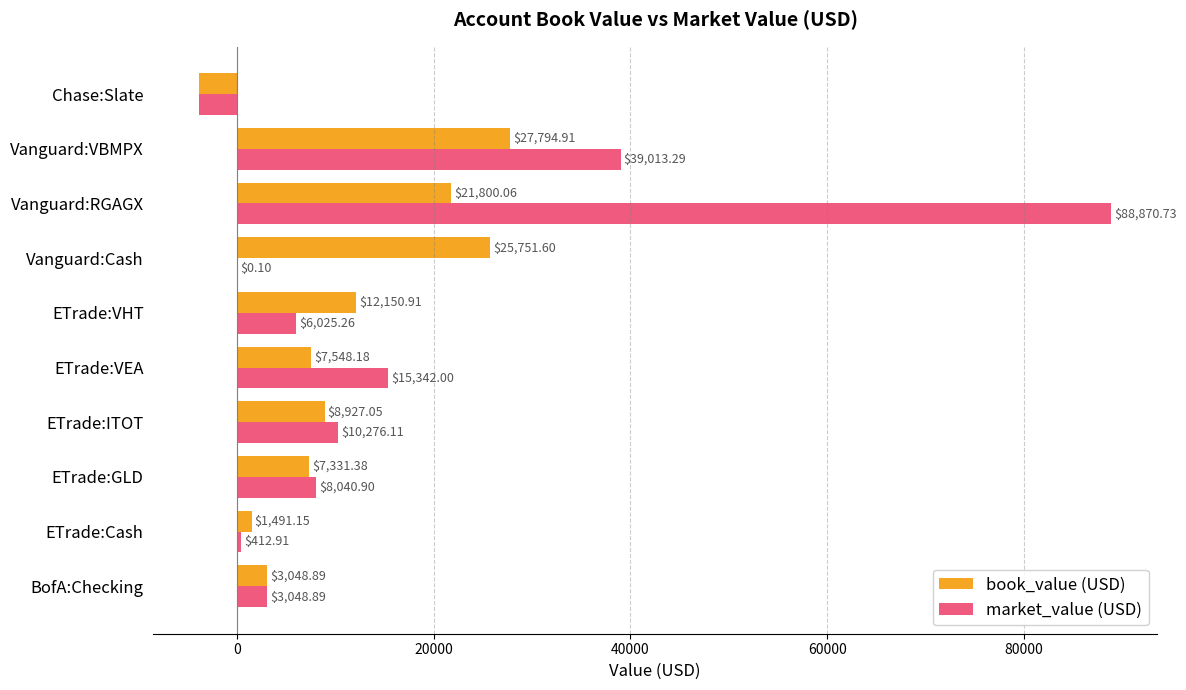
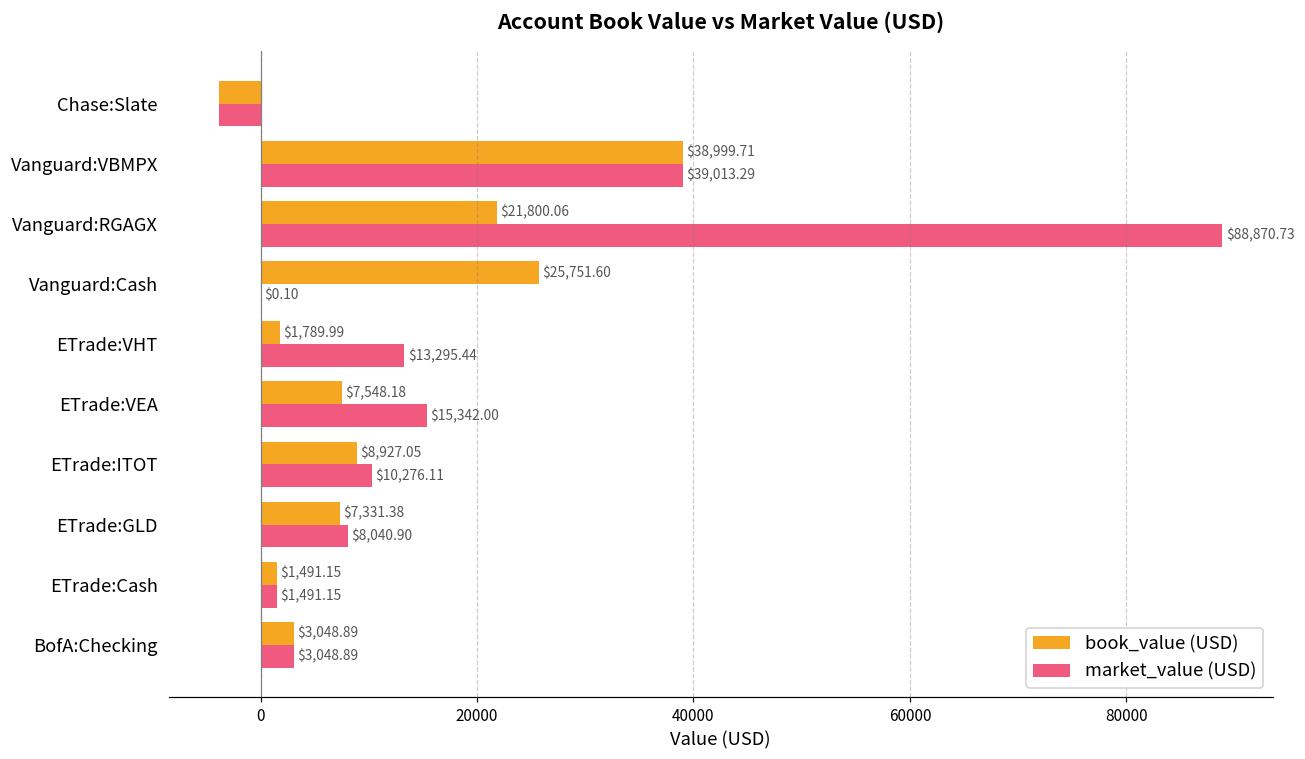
  {
    "book_value (USD)": {
-     "Vanguard:VBMPX": "$27,794.91",
+     "Vanguard:VBMPX": "$38,999.71",
      "Vanguard:RGAGX": "$21,800.06",
      "Vanguard:Cash": "$25,751.60",
-     "ETrade:VHT": "$12,150.91",
+     "ETrade:VHT": "$1,789.99",
      "ETrade:VEA": "$7,548.18",
      "ETrade:ITOT": "$8,927.05",
      "ETrade:GLD": "$7,331.38",
      "ETrade:Cash": "$1,491.15",
      "BofA:Checking": "$3,048.89"
    },
    "market_value (USD)": {
      "Vanguard:VBMPX": "$39,013.29",
      "Vanguard:RGAGX": "$88,870.73",
      "Vanguard:Cash": "$0.10",
-     "ETrade:VHT": "$6,025.26",
+     "ETrade:VHT": "$13,295.44",
      "ETrade:VEA": "$15,342.00",
      "ETrade:ITOT": "$10,276.11",
      "ETrade:GLD": "$8,040.90",
-     "ETrade:Cash": "$412.91",
+     "ETrade:Cash": "$1,491.15",
      "BofA:Checking": "$3,048.89"
    }
  }
